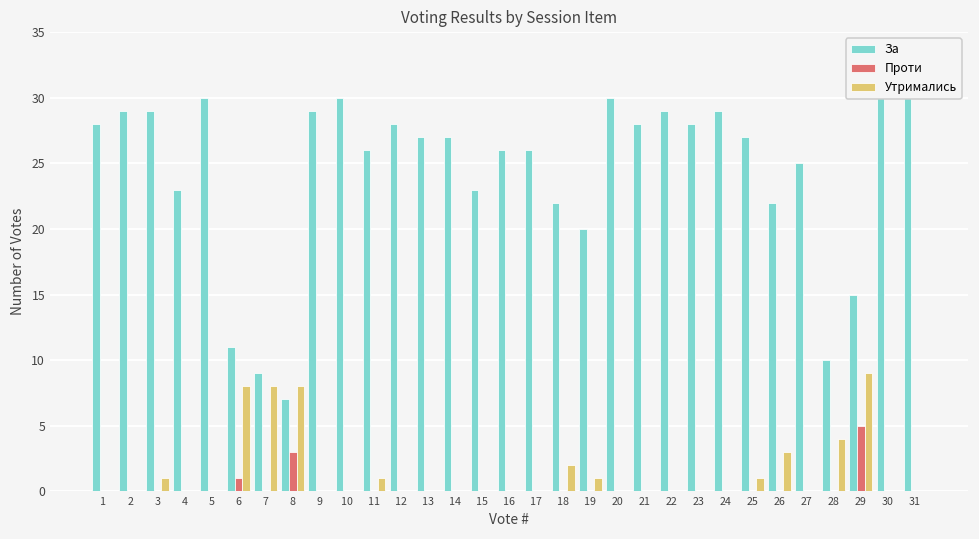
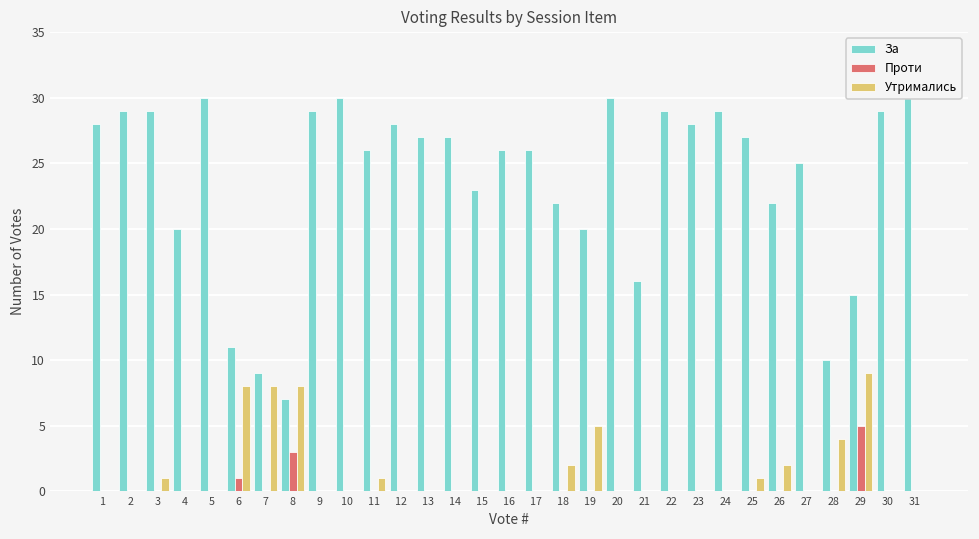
  {
    "За": {
      "1": 28,
      "2": 29,
      "3": 29,
-     "4": 23,
+     "4": 20,
      "5": 30,
      "6": 11,
      "7": 9,
      "8": 7,
      "9": 29,
      "10": 30,
      "11": 26,
      "12": 28,
      "13": 27,
      "14": 27,
      "15": 23,
      "16": 26,
      "17": 26,
      "18": 22,
      "19": 20,
      "20": 30,
-     "21": 28,
+     "21": 16,
      "22": 29,
      "23": 28,
      "24": 29,
      "25": 27,
      "26": 22,
      "27": 25,
      "28": 10,
      "29": 15,
-     "30": 30,
+     "30": 29,
      "31": 30
    },
    "Проти": {
      "1": 0,
      "2": 0,
      "3": 0,
      "4": 0,
      "5": 0,
      "6": 1,
      "7": 0,
      "8": 3,
      "9": 0,
      "10": 0,
      "11": 0,
      "12": 0,
      "13": 0,
      "14": 0,
      "15": 0,
      "16": 0,
      "17": 0,
      "18": 0,
      "19": 0,
      "20": 0,
      "21": 0,
      "22": 0,
      "23": 0,
      "24": 0,
      "25": 0,
      "26": 0,
      "27": 0,
      "28": 0,
      "29": 5,
      "30": 0,
      "31": 0
    },
    "Утримались": {
      "1": 0,
      "2": 0,
      "3": 1,
      "4": 0,
      "5": 0,
      "6": 8,
      "7": 8,
      "8": 8,
      "9": 0,
      "10": 0,
      "11": 1,
      "12": 0,
      "13": 0,
      "14": 0,
      "15": 0,
      "16": 0,
      "17": 0,
      "18": 2,
-     "19": 1,
+     "19": 5,
      "20": 0,
      "21": 0,
      "22": 0,
      "23": 0,
      "24": 0,
      "25": 1,
-     "26": 3,
+     "26": 2,
      "27": 0,
      "28": 4,
      "29": 9,
      "30": 0,
      "31": 0
    }
  }
